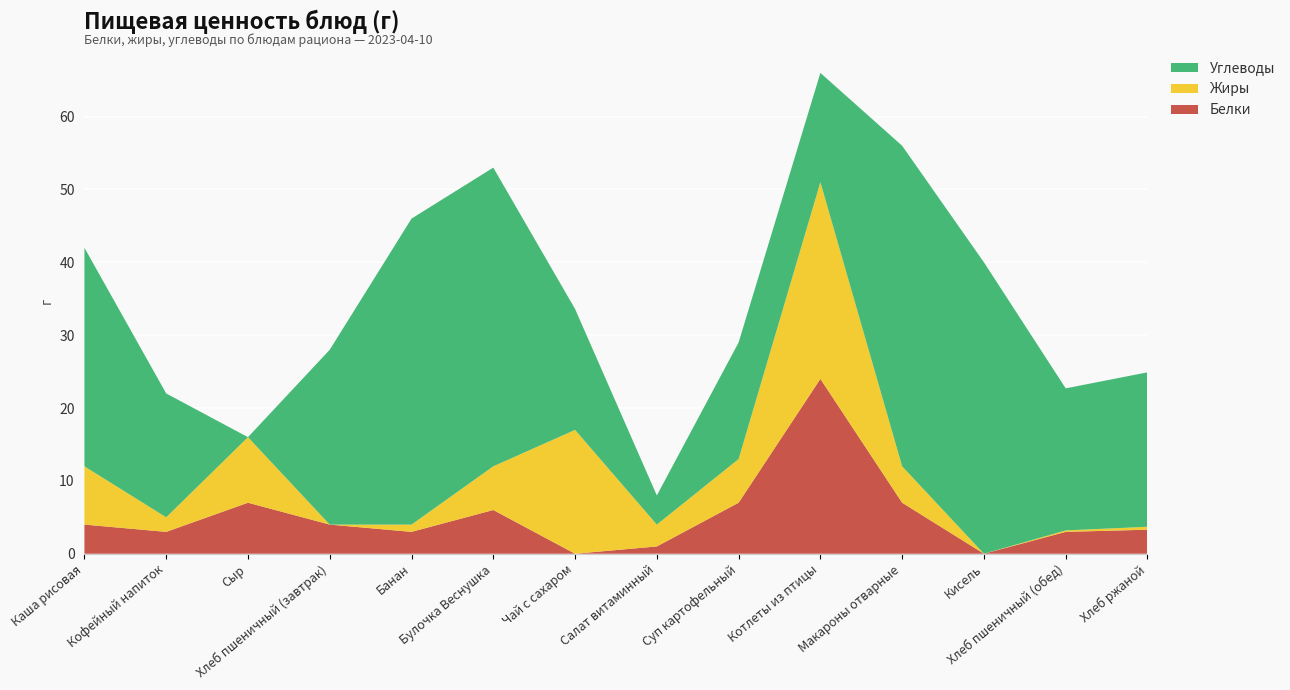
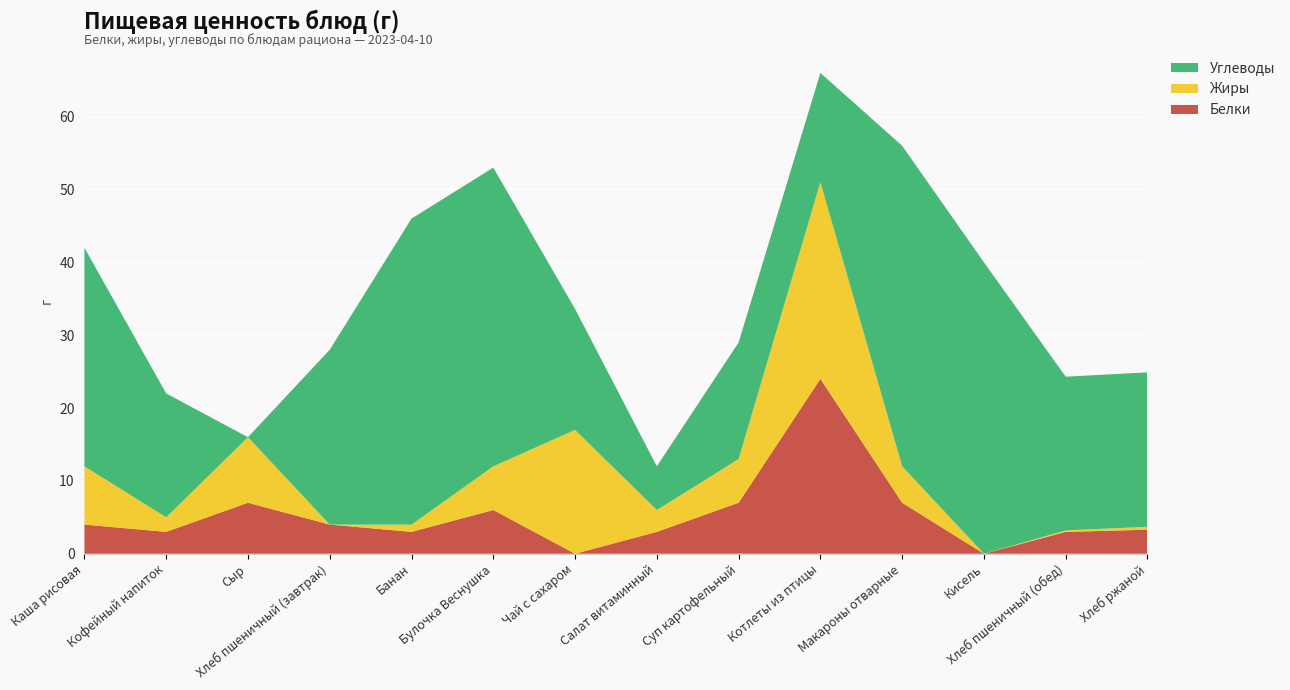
  {
    "Белки": {
      "Каша рисовая": 4,
      "Кофейный напиток": 3,
      "Сыр": 7,
      "Банан": 3,
      "Булочка Веснушка": 6,
      "Чай с сахаром": 0,
-     "Салат витаминный": 1,
+     "Салат витаминный": 3,
      "Суп картофельный": 7,
      "Котлеты из птицы": 24,
      "Макароны отварные": 7,
      "Хлеб ржаной": 3
    },
    "Жиры": {
      "Каша рисовая": 8,
      "Кофейный напиток": 2,
      "Банан": 1,
      "Булочка Веснушка": 6,
      "Чай с сахаром": 17,
      "Салат витаминный": 3,
      "Суп картофельный": 6,
      "Котлеты из птицы": 27,
      "Макароны отварные": 5,
      "Хлеб ржаной": 0
    },
    "Углеводы": {
      "Каша рисовая": 30,
      "Кофейный напиток": 17,
      "Хлеб пшеничный (завтрак)": 24,
      "Банан": 42,
      "Булочка Веснушка": 41,
      "Чай с сахаром": 17,
-     "Салат витаминный": 4,
+     "Салат витаминный": 6,
      "Суп картофельный": 16,
      "Котлеты из птицы": 15,
      "Макароны отварные": 44,
      "Кисель": 40,
-     "Хлеб пшеничный (обед)": 20,
+     "Хлеб пшеничный (обед)": 21,
      "Хлеб ржаной": 21
    }
  }
